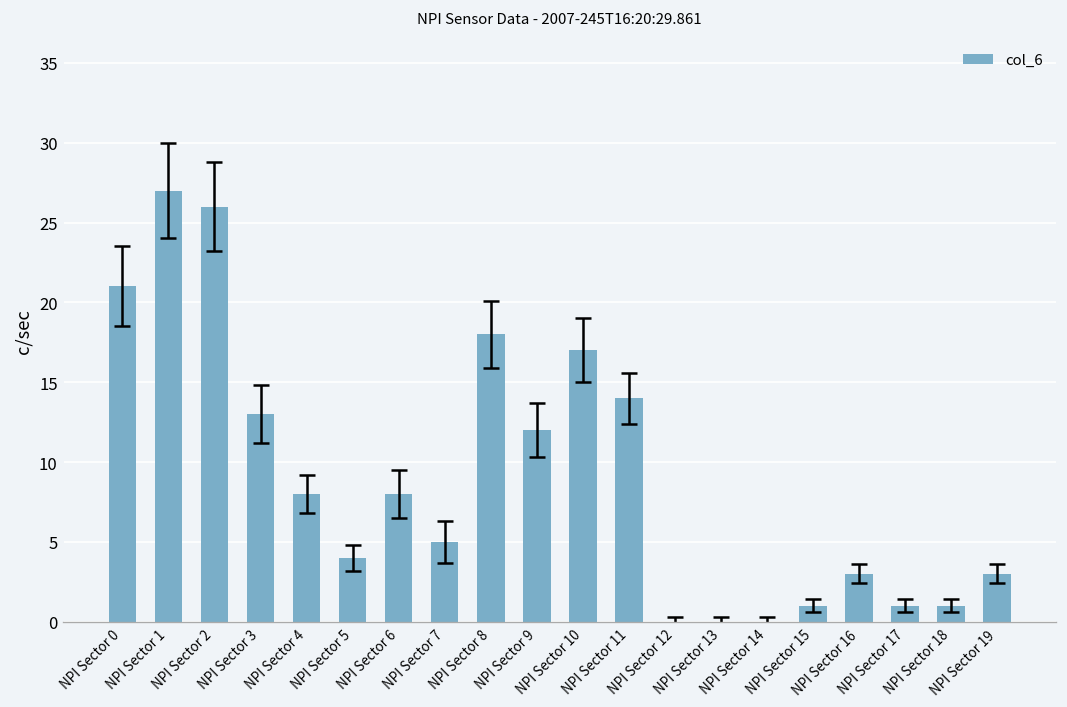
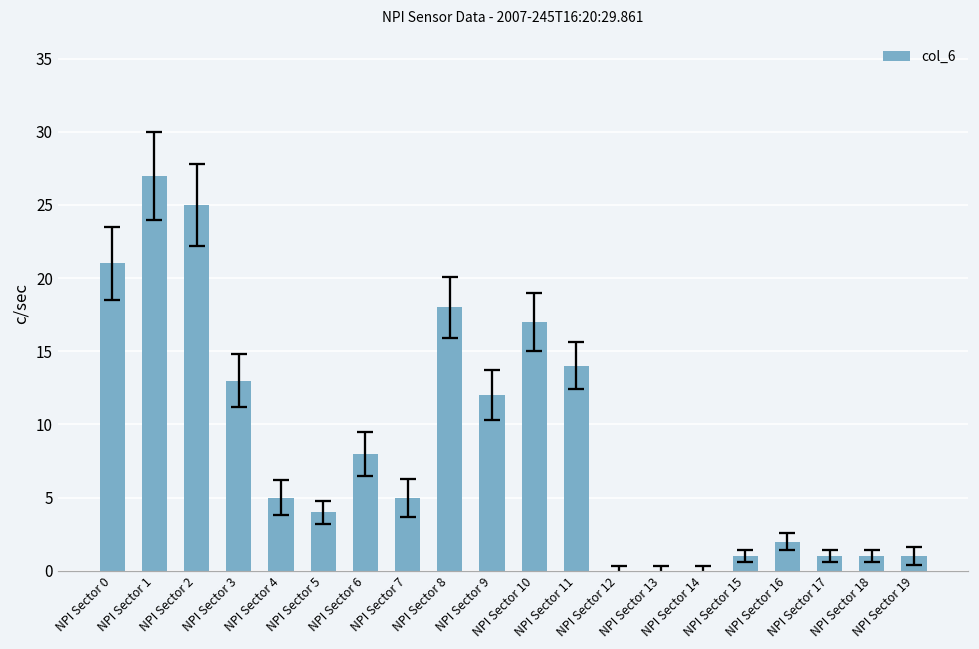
  {
    "col_6": {
      "NPI Sector 0": 21,
      "NPI Sector 1": 27,
-     "NPI Sector 2": 26,
+     "NPI Sector 2": 25,
      "NPI Sector 3": 13,
-     "NPI Sector 4": 8,
+     "NPI Sector 4": 5,
      "NPI Sector 5": 4,
      "NPI Sector 6": 8,
      "NPI Sector 7": 5,
      "NPI Sector 8": 18,
      "NPI Sector 9": 12,
      "NPI Sector 10": 17,
      "NPI Sector 11": 14,
      "NPI Sector 12": 0,
      "NPI Sector 13": 0,
      "NPI Sector 14": 0,
      "NPI Sector 15": 1,
-     "NPI Sector 16": 3,
+     "NPI Sector 16": 2,
      "NPI Sector 17": 1,
      "NPI Sector 18": 1,
-     "NPI Sector 19": 3
+     "NPI Sector 19": 1
    }
  }
